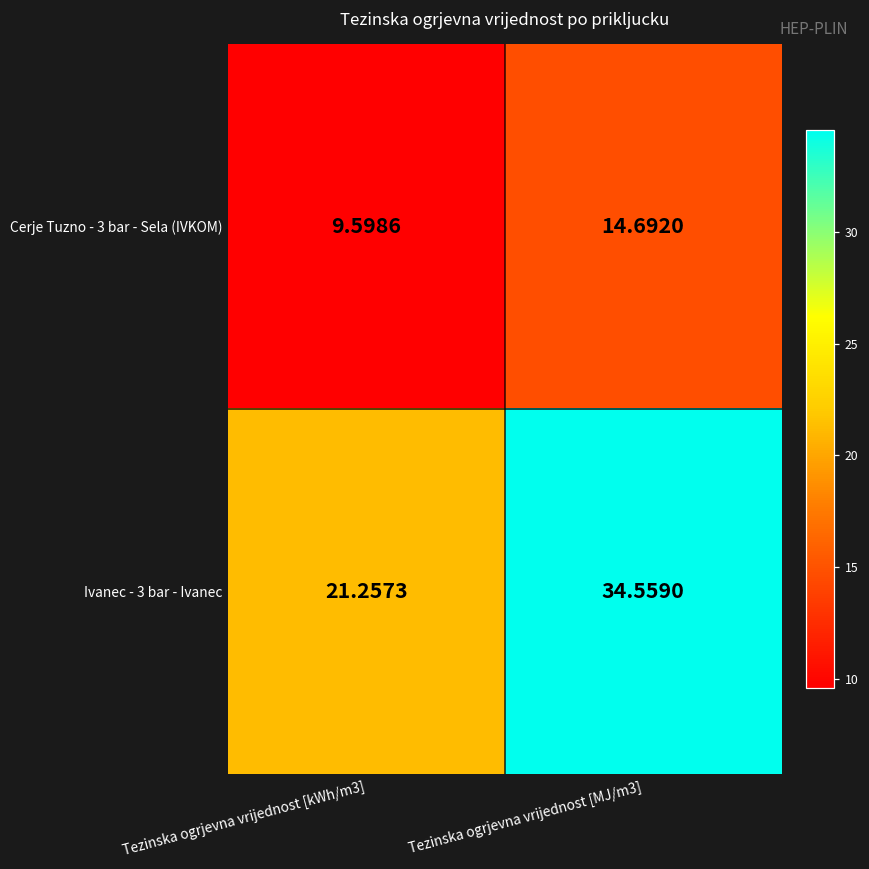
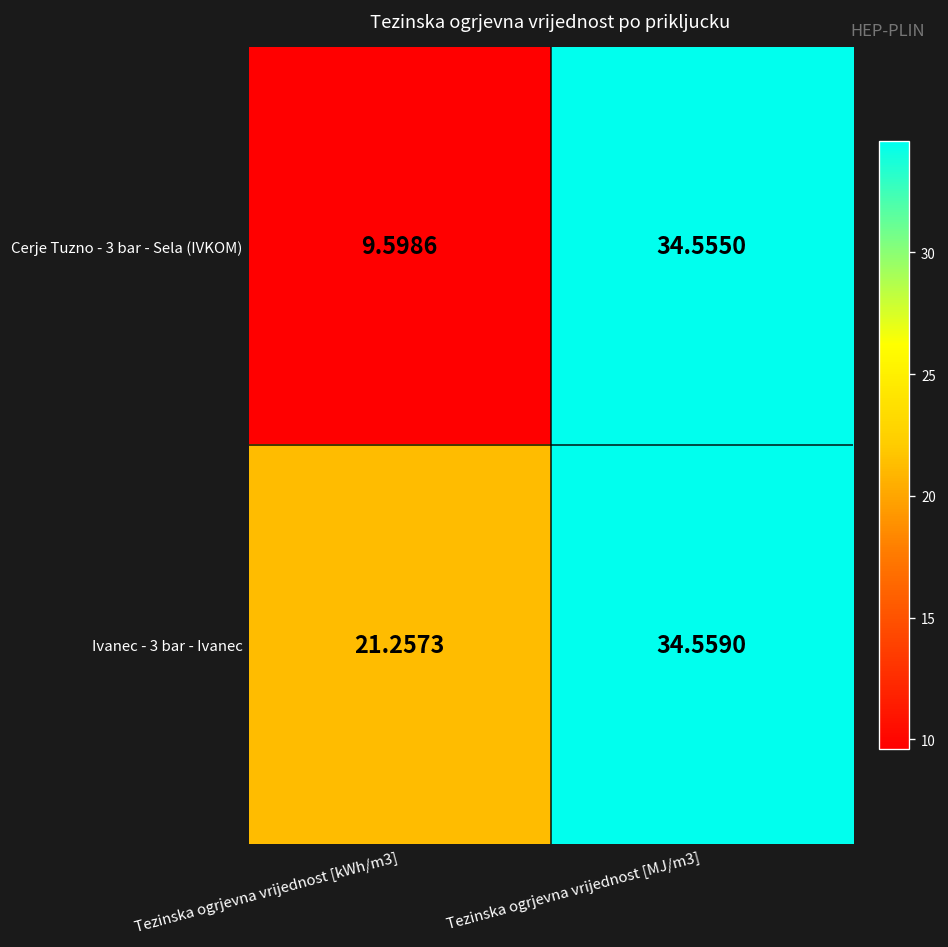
  {
    "Cerje Tuzno - 3 bar - Sela (IVKOM)": {
      "Tezinska ogrjevna vrijednost [kWh/m3]": 9.5986,
-     "Tezinska ogrjevna vrijednost [MJ/m3]": 14.6920
+     "Tezinska ogrjevna vrijednost [MJ/m3]": 34.5550
    },
    "Ivanec - 3 bar - Ivanec": {
      "Tezinska ogrjevna vrijednost [kWh/m3]": 21.2573,
      "Tezinska ogrjevna vrijednost [MJ/m3]": 34.5590
    }
  }
